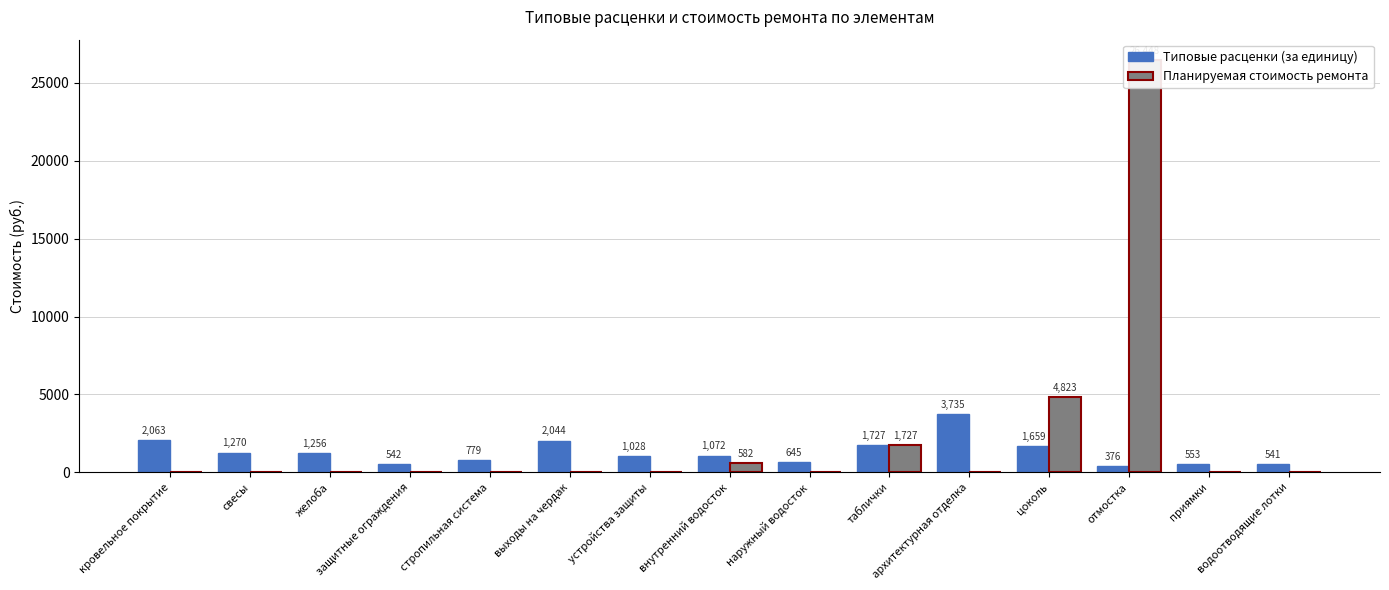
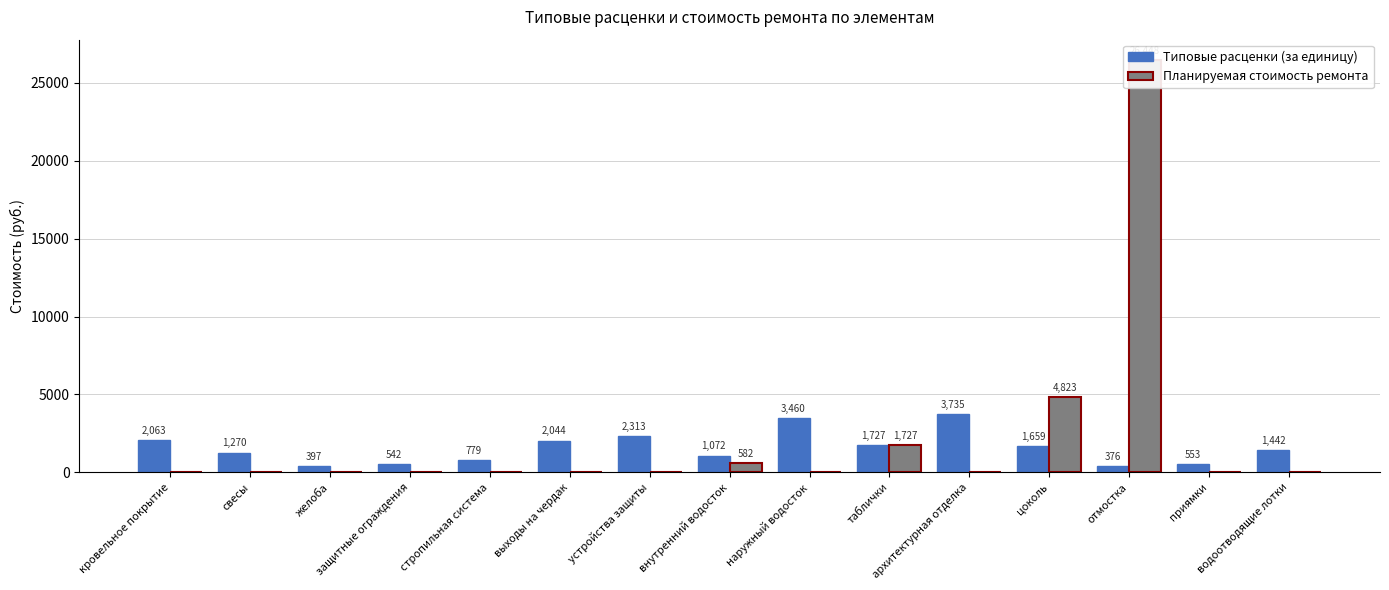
  {
    "Типовые расценки (за единицу)": {
      "кровельное покрытие": "2,063",
      "свесы": "1,270",
-     "желоба": "1,256",
+     "желоба": "397",
      "защитные ограждения": "542",
      "стропильная система": "779",
      "выходы на чердак": "2,044",
-     "устройства защиты": "1,028",
+     "устройства защиты": "2,313",
      "внутренний водосток": "1,072",
-     "наружный водосток": "645",
+     "наружный водосток": "3,460",
      "таблички": "1,727",
      "архитектурная отделка": "3,735",
      "цоколь": "1,659",
      "отмостка": "376",
      "приямки": "553",
-     "водоотводящие лотки": "541"
+     "водоотводящие лотки": "1,442"
    },
    "Планируемая стоимость ремонта": {
      "внутренний водосток": "582",
      "таблички": "1,727",
      "цоколь": "4,823"
    }
  }
